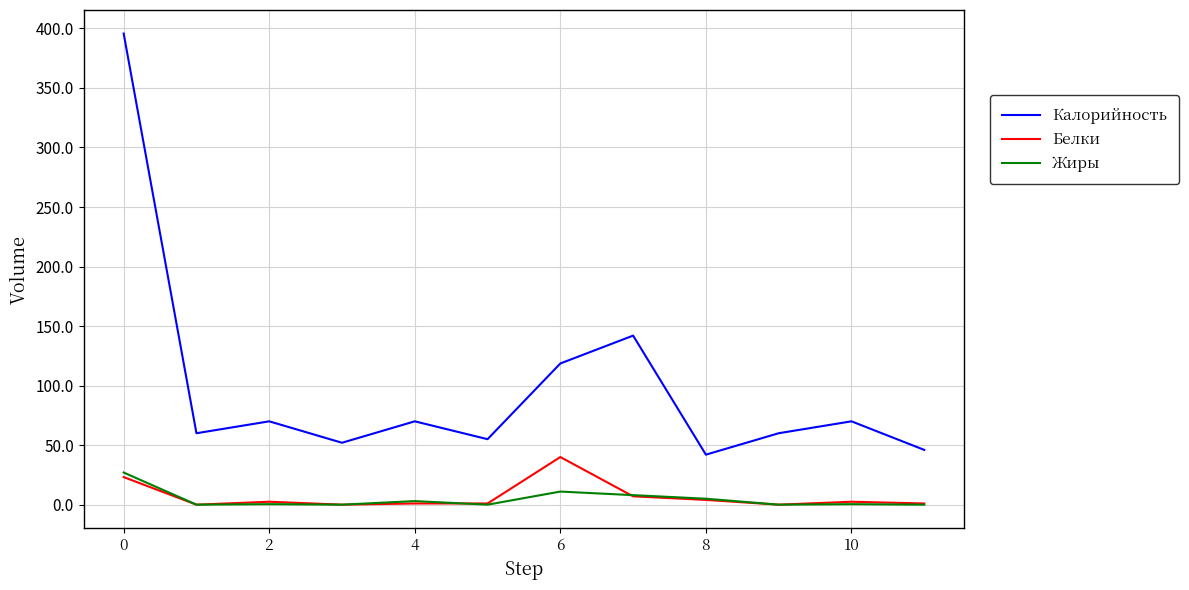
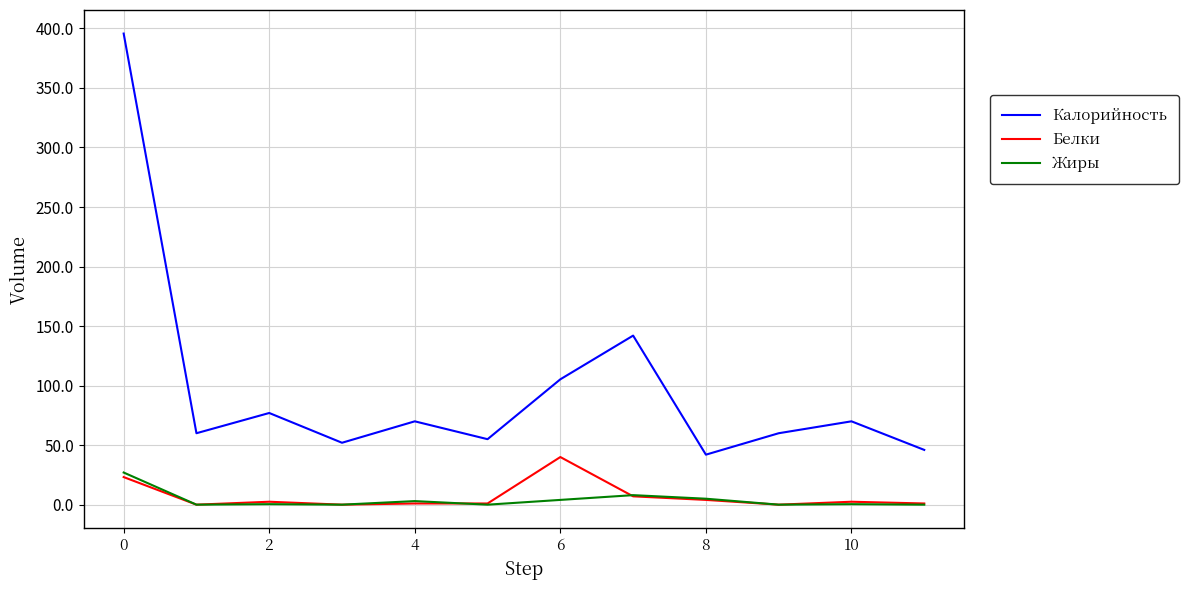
  {
    "Калорийность": {
      "0": 396,
-     "2": 70,
+     "2": 77,
      "4": 70,
-     "6": 119,
+     "6": 105,
      "8": 42,
      "10": 70
    },
    "Белки": {
      "0": 23,
      "6": 40
    },
    "Жиры": {
      "0": 27,
-     "6": 11
+     "6": 4
    }
  }
